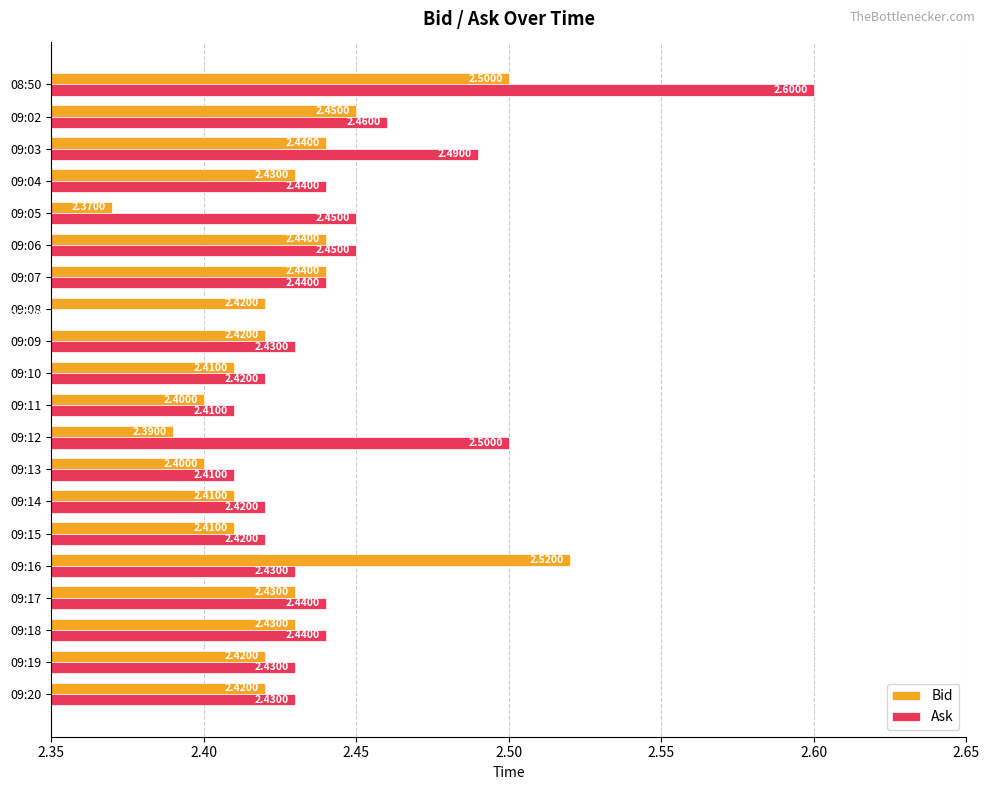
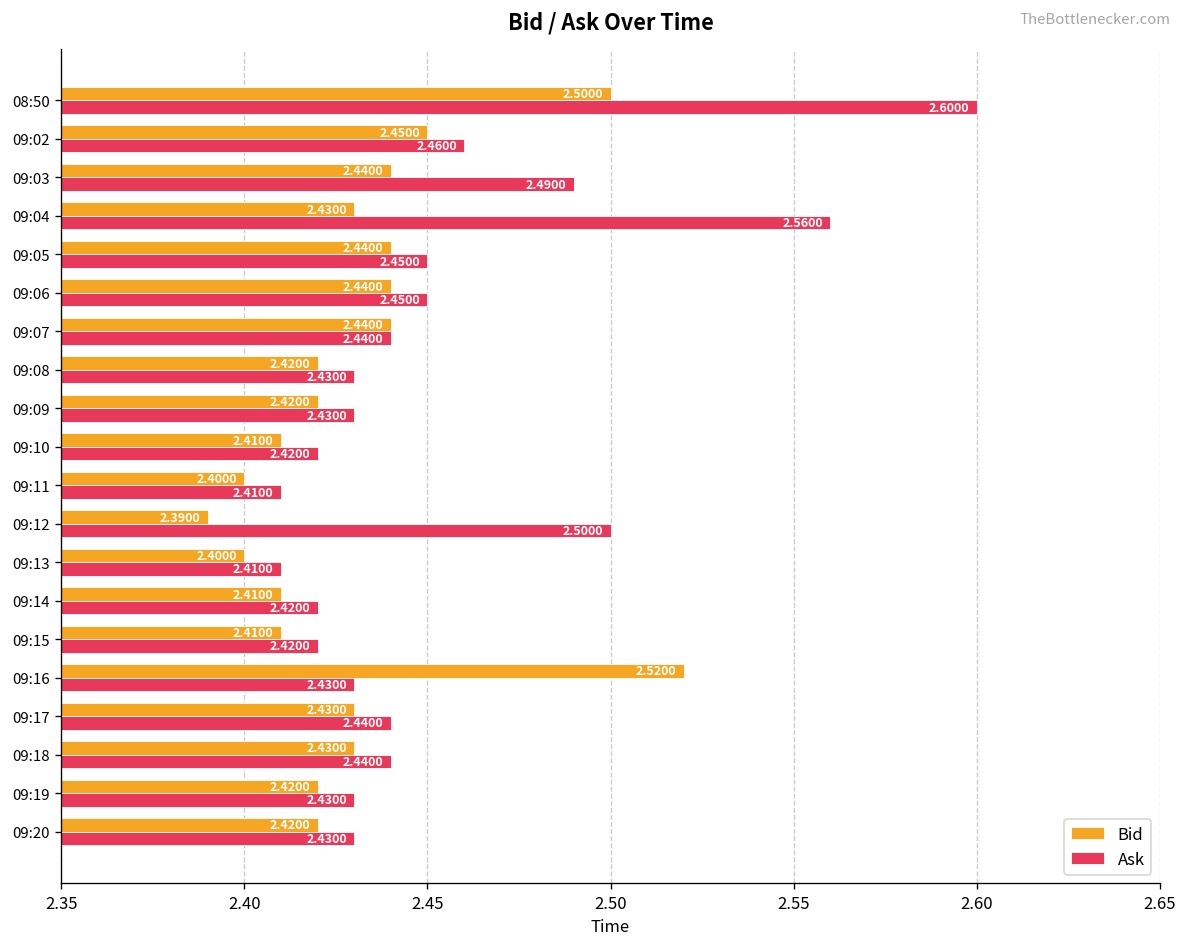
  {
    "Bid": {
      "08:50": 2.5000,
      "09:02": 2.4500,
      "09:03": 2.4400,
      "09:04": 2.4300,
-     "09:05": 2.3700,
+     "09:05": 2.4400,
      "09:06": 2.4400,
      "09:07": 2.4400,
      "09:08": 2.4200,
      "09:09": 2.4200,
      "09:10": 2.4100,
      "09:11": 2.4000,
      "09:12": 2.3900,
      "09:13": 2.4000,
      "09:14": 2.4100,
      "09:15": 2.4100,
      "09:16": 2.5200,
      "09:17": 2.4300,
      "09:18": 2.4300,
      "09:19": 2.4200,
      "09:20": 2.4200
    },
    "Ask": {
      "08:50": 2.6000,
      "09:02": 2.4600,
      "09:03": 2.4900,
-     "09:04": 2.4400,
+     "09:04": 2.5600,
      "09:05": 2.4500,
      "09:06": 2.4500,
      "09:07": 2.4400,
-     "09:08": 2.35,
+     "09:08": 2.43,
      "09:09": 2.4300,
      "09:10": 2.4200,
      "09:11": 2.4100,
      "09:12": 2.5000,
      "09:13": 2.4100,
      "09:14": 2.4200,
      "09:15": 2.4200,
      "09:16": 2.4300,
      "09:17": 2.4400,
      "09:18": 2.4400,
      "09:19": 2.4300,
      "09:20": 2.4300
    }
  }
